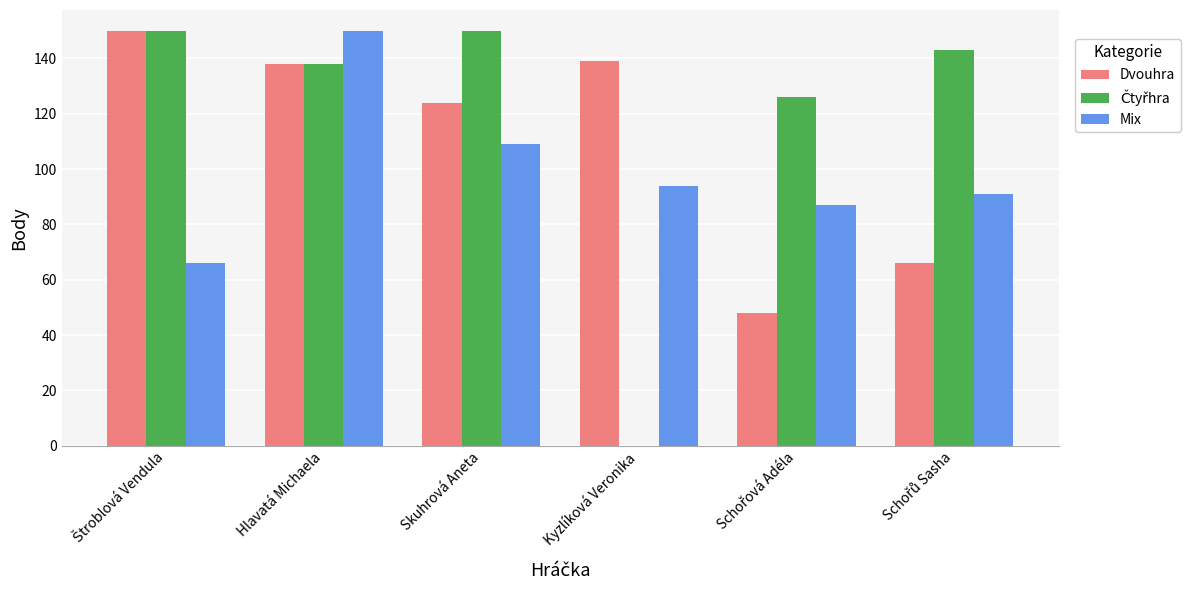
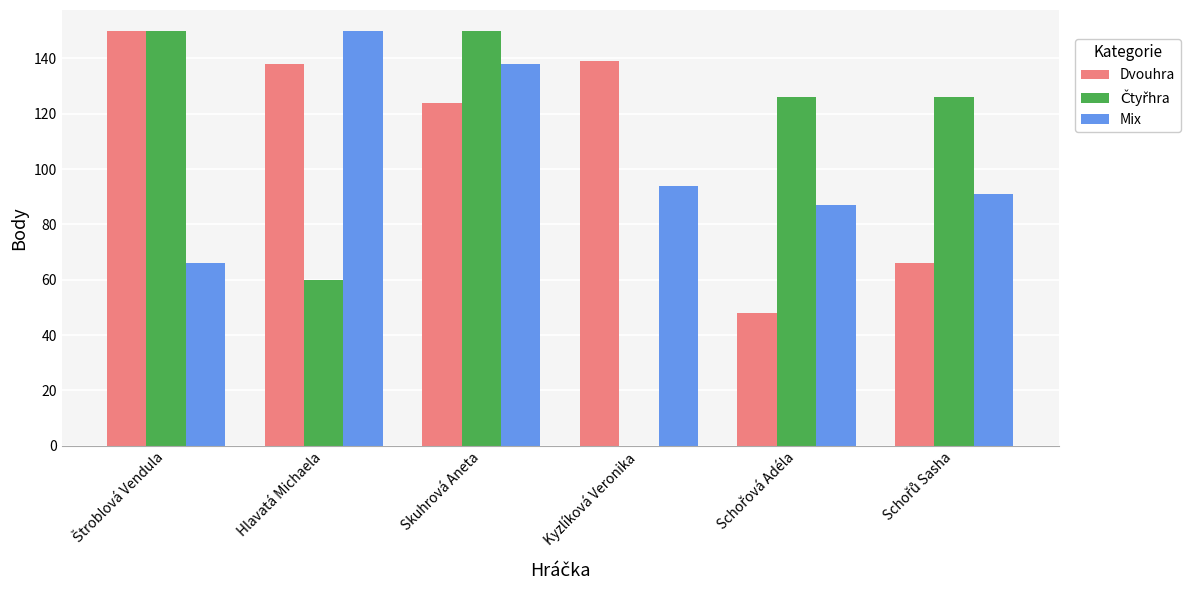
  {
    "Dvouhra": {
      "Štroblová Vendula": 150,
      "Hlavatá Michaela": 138,
      "Skuhrová Aneta": 124,
      "Kyzlíková Veronika": 139,
      "Schořová Adéla": 48,
      "Schořů Sasha": 66
    },
    "Čtyřhra": {
      "Štroblová Vendula": 150,
-     "Hlavatá Michaela": 138,
+     "Hlavatá Michaela": 60,
      "Skuhrová Aneta": 150,
      "Kyzlíková Veronika": 0,
      "Schořová Adéla": 126,
-     "Schořů Sasha": 143
+     "Schořů Sasha": 126
    },
    "Mix": {
      "Štroblová Vendula": 66,
      "Hlavatá Michaela": 150,
-     "Skuhrová Aneta": 109,
+     "Skuhrová Aneta": 138,
      "Kyzlíková Veronika": 94,
      "Schořová Adéla": 87,
      "Schořů Sasha": 91
    }
  }
